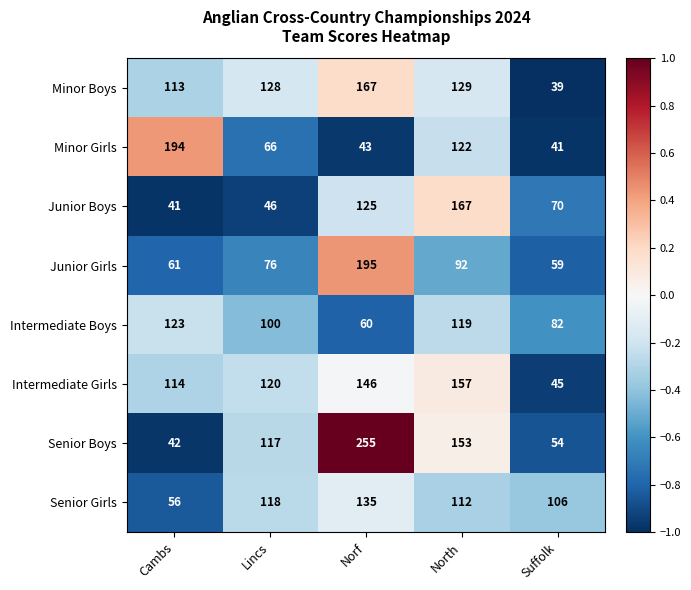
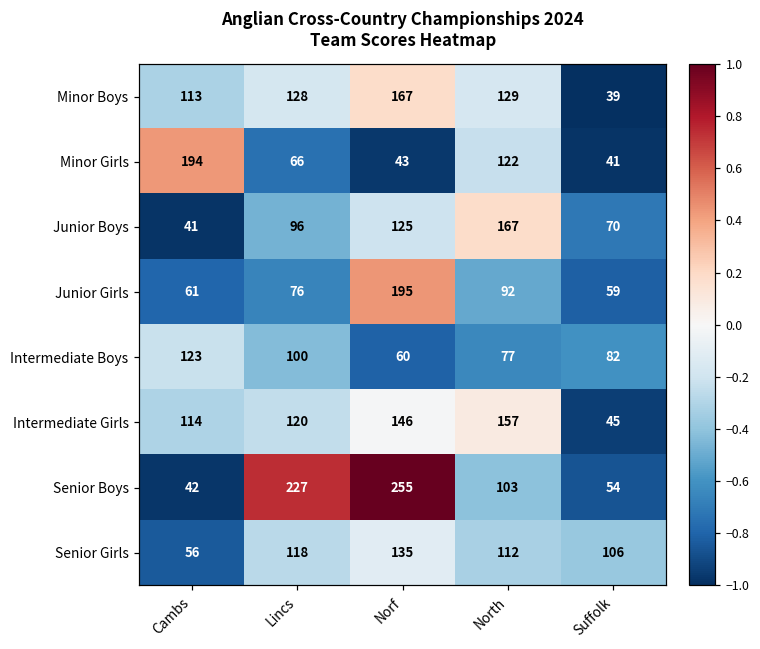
  {
    "Minor Boys": {
      "Cambs": 113,
      "Lincs": 128,
      "Norf": 167,
      "North": 129,
      "Suffolk": 39
    },
    "Minor Girls": {
      "Cambs": 194,
      "Lincs": 66,
      "Norf": 43,
      "North": 122,
      "Suffolk": 41
    },
    "Junior Boys": {
      "Cambs": 41,
-     "Lincs": 46,
+     "Lincs": 96,
      "Norf": 125,
      "North": 167,
      "Suffolk": 70
    },
    "Junior Girls": {
      "Cambs": 61,
      "Lincs": 76,
      "Norf": 195,
      "North": 92,
      "Suffolk": 59
    },
    "Intermediate Boys": {
      "Cambs": 123,
      "Lincs": 100,
      "Norf": 60,
-     "North": 119,
+     "North": 77,
      "Suffolk": 82
    },
    "Intermediate Girls": {
      "Cambs": 114,
      "Lincs": 120,
      "Norf": 146,
      "North": 157,
      "Suffolk": 45
    },
    "Senior Boys": {
      "Cambs": 42,
-     "Lincs": 117,
+     "Lincs": 227,
      "Norf": 255,
-     "North": 153,
+     "North": 103,
      "Suffolk": 54
    },
    "Senior Girls": {
      "Cambs": 56,
      "Lincs": 118,
      "Norf": 135,
      "North": 112,
      "Suffolk": 106
    }
  }
